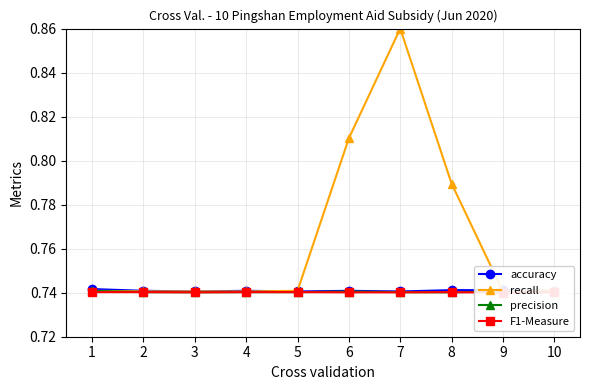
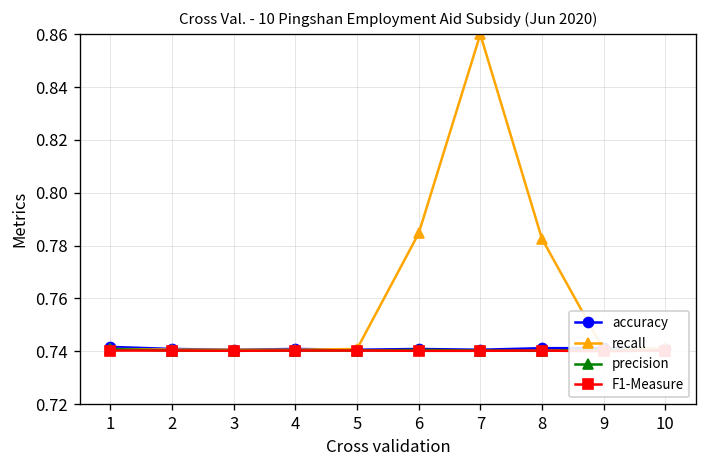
  {
    "recall": {
-     "6": 0.810,
+     "6": 0.785,
      "7": 0.860,
-     "8": 0.790
+     "8": 0.783
    }
  }
